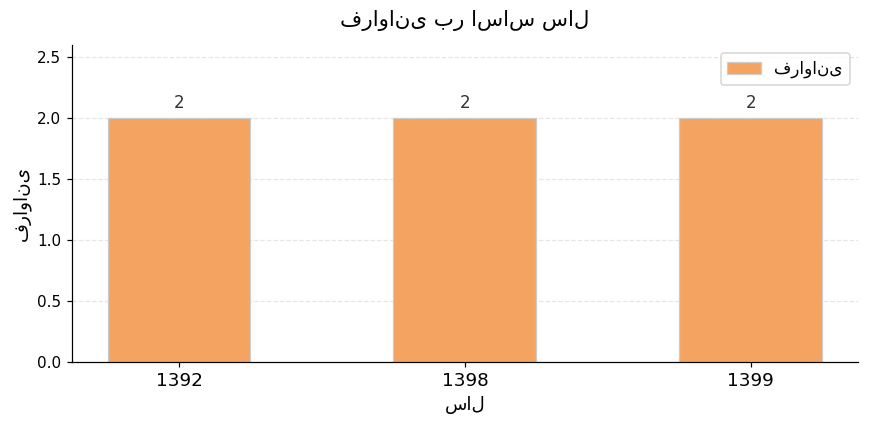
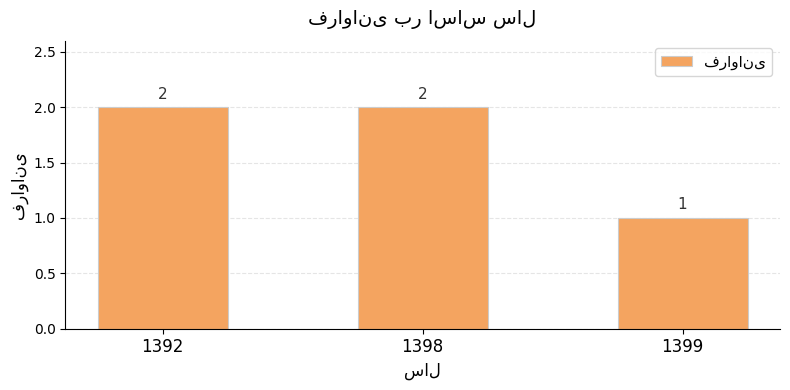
  {
    "1392": 2,
    "1398": 2,
-   "1399": 2
+   "1399": 1
  }
